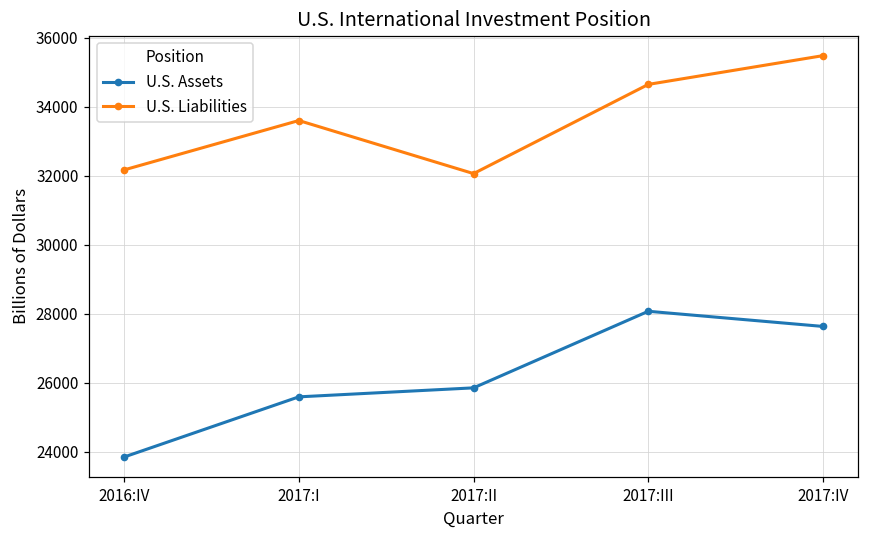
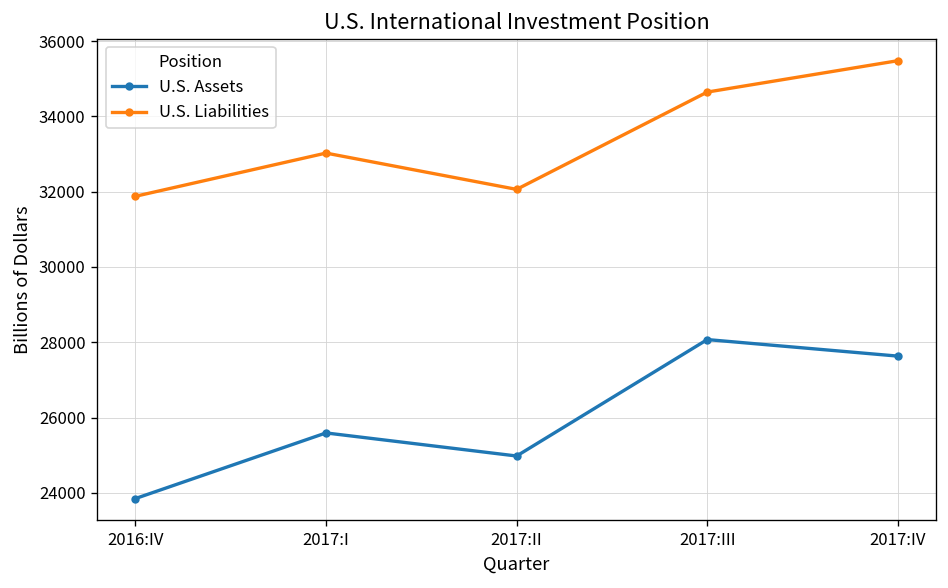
  {
    "U.S. Assets": {
      "2016:IV": 23800,
      "2017:I": 25600,
-     "2017:II": 25900,
+     "2017:II": 25000,
      "2017:III": 28100,
      "2017:IV": 27600
    },
    "U.S. Liabilities": {
-     "2016:IV": 32200,
-     "2017:I": 33600,
+     "2016:IV": 31900,
+     "2017:I": 33000,
      "2017:II": 32100,
      "2017:III": 34600,
      "2017:IV": 35500
    }
  }
